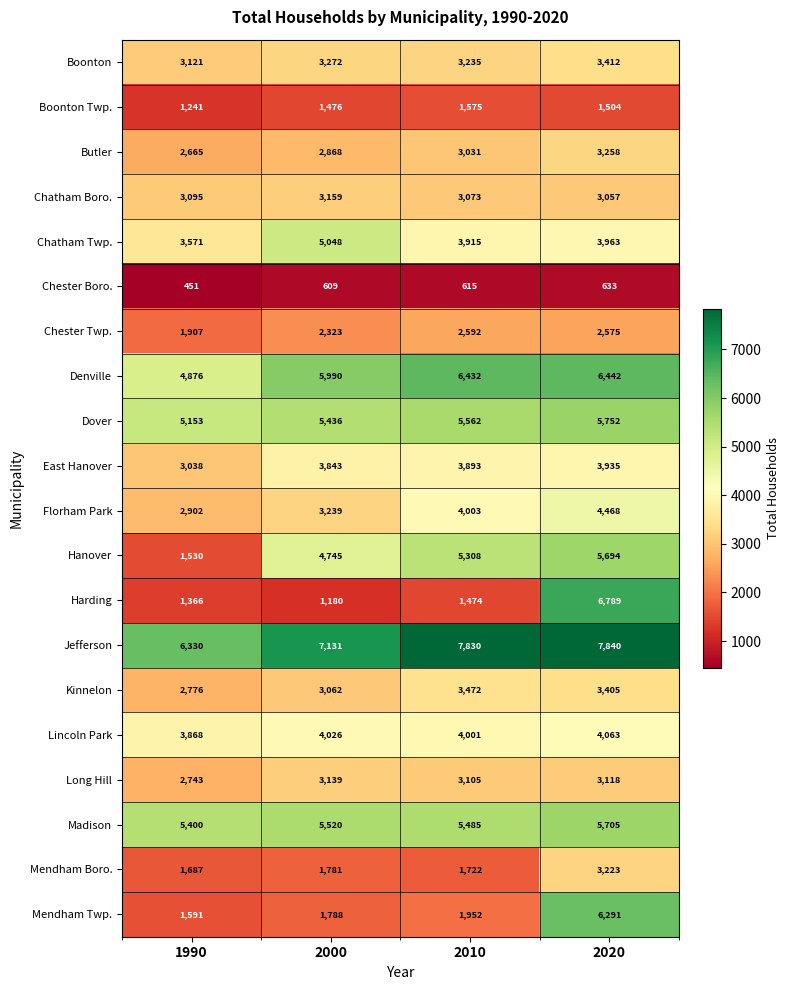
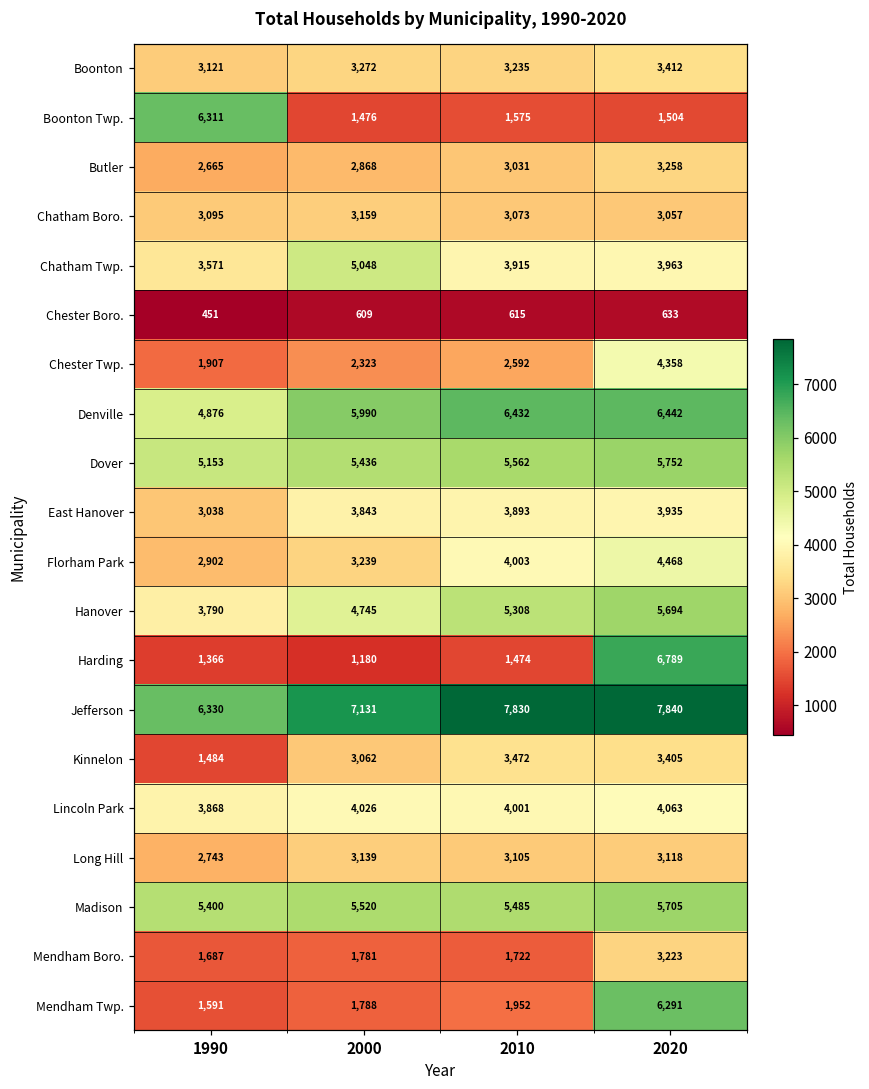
  {
    "Boonton": {
      "1990": "3,121",
      "2000": "3,272",
      "2010": "3,235",
      "2020": "3,412"
    },
    "Boonton Twp.": {
-     "1990": "1,241",
+     "1990": "6,311",
      "2000": "1,476",
      "2010": "1,575",
      "2020": "1,504"
    },
    "Butler": {
      "1990": "2,665",
      "2000": "2,868",
      "2010": "3,031",
      "2020": "3,258"
    },
    "Chatham Boro.": {
      "1990": "3,095",
      "2000": "3,159",
      "2010": "3,073",
      "2020": "3,057"
    },
    "Chatham Twp.": {
      "1990": "3,571",
      "2000": "5,048",
      "2010": "3,915",
      "2020": "3,963"
    },
    "Chester Boro.": {
      "1990": "451",
      "2000": "609",
      "2010": "615",
      "2020": "633"
    },
    "Chester Twp.": {
      "1990": "1,907",
      "2000": "2,323",
      "2010": "2,592",
-     "2020": "2,575"
+     "2020": "4,358"
    },
    "Denville": {
      "1990": "4,876",
      "2000": "5,990",
      "2010": "6,432",
      "2020": "6,442"
    },
    "Dover": {
      "1990": "5,153",
      "2000": "5,436",
      "2010": "5,562",
      "2020": "5,752"
    },
    "East Hanover": {
      "1990": "3,038",
      "2000": "3,843",
      "2010": "3,893",
      "2020": "3,935"
    },
    "Florham Park": {
      "1990": "2,902",
      "2000": "3,239",
      "2010": "4,003",
      "2020": "4,468"
    },
    "Hanover": {
-     "1990": "1,530",
+     "1990": "3,790",
      "2000": "4,745",
      "2010": "5,308",
      "2020": "5,694"
    },
    "Harding": {
      "1990": "1,366",
      "2000": "1,180",
      "2010": "1,474",
      "2020": "6,789"
    },
    "Jefferson": {
      "1990": "6,330",
      "2000": "7,131",
      "2010": "7,830",
      "2020": "7,840"
    },
    "Kinnelon": {
-     "1990": "2,776",
+     "1990": "1,484",
      "2000": "3,062",
      "2010": "3,472",
      "2020": "3,405"
    },
    "Lincoln Park": {
      "1990": "3,868",
      "2000": "4,026",
      "2010": "4,001",
      "2020": "4,063"
    },
    "Long Hill": {
      "1990": "2,743",
      "2000": "3,139",
      "2010": "3,105",
      "2020": "3,118"
    },
    "Madison": {
      "1990": "5,400",
      "2000": "5,520",
      "2010": "5,485",
      "2020": "5,705"
    },
    "Mendham Boro.": {
      "1990": "1,687",
      "2000": "1,781",
      "2010": "1,722",
      "2020": "3,223"
    },
    "Mendham Twp.": {
      "1990": "1,591",
      "2000": "1,788",
      "2010": "1,952",
      "2020": "6,291"
    }
  }
